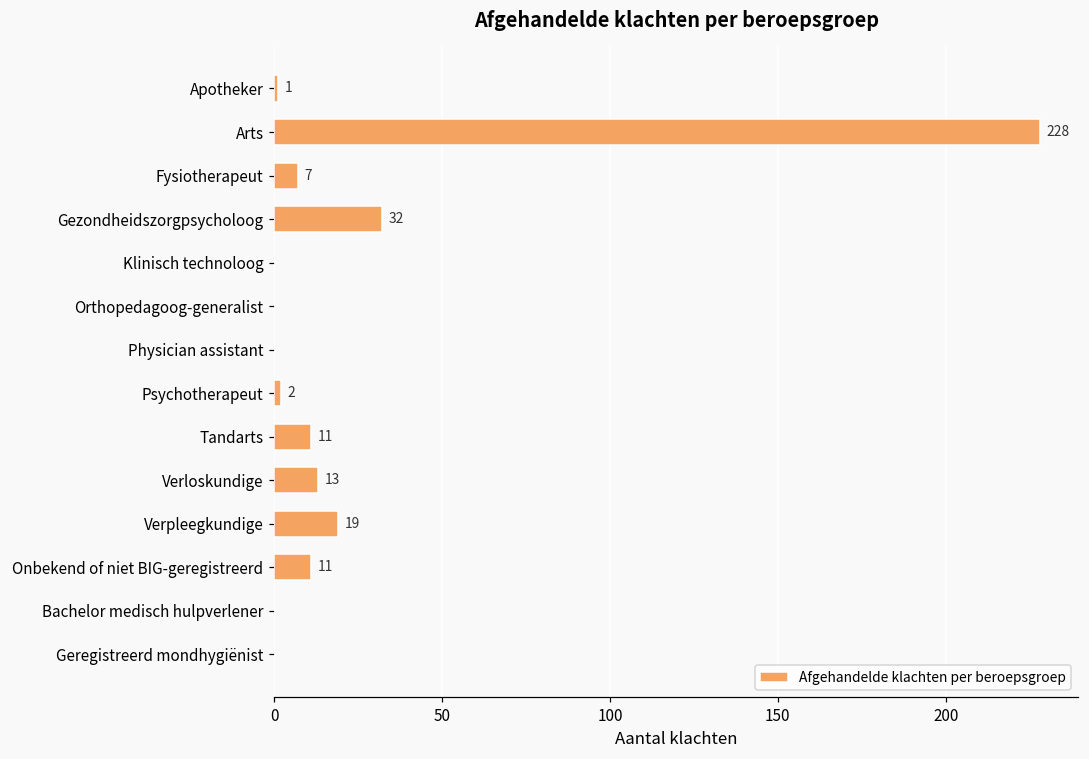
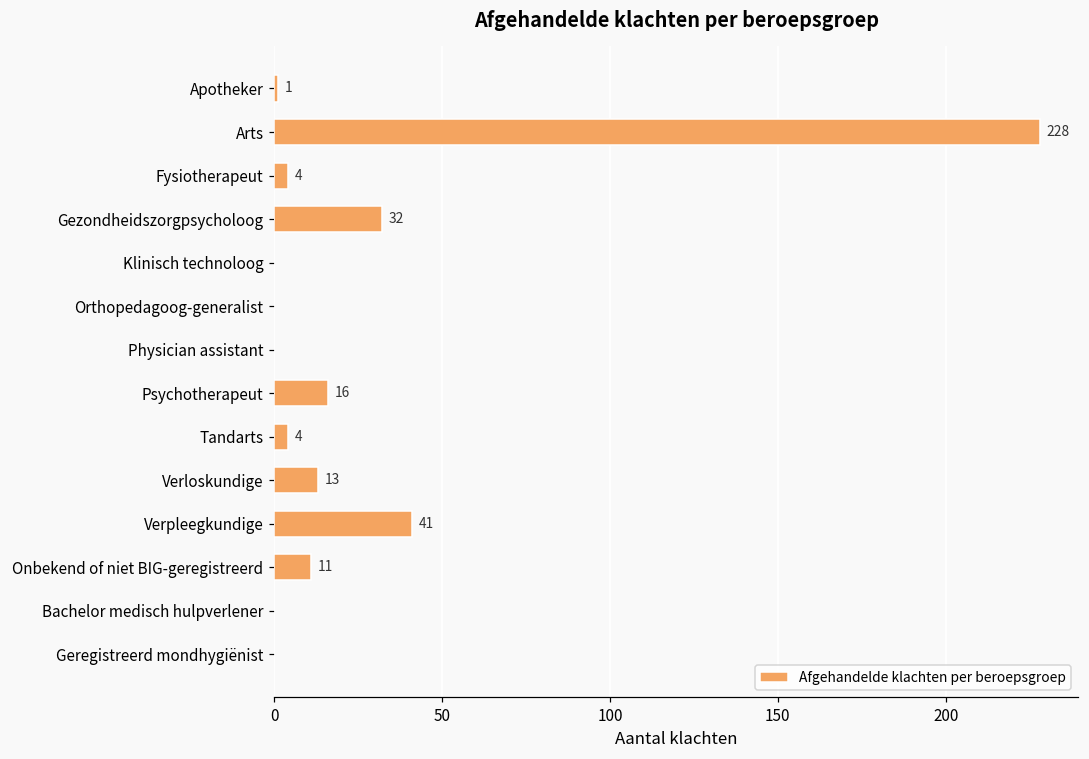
  {
    "Apotheker": 1,
    "Arts": 228,
-   "Fysiotherapeut": 7,
+   "Fysiotherapeut": 4,
    "Gezondheidszorgpsycholoog": 32,
-   "Psychotherapeut": 2,
-   "Tandarts": 11,
+   "Psychotherapeut": 16,
+   "Tandarts": 4,
    "Verloskundige": 13,
-   "Verpleegkundige": 19,
+   "Verpleegkundige": 41,
    "Onbekend of niet BIG-geregistreerd": 11
  }
